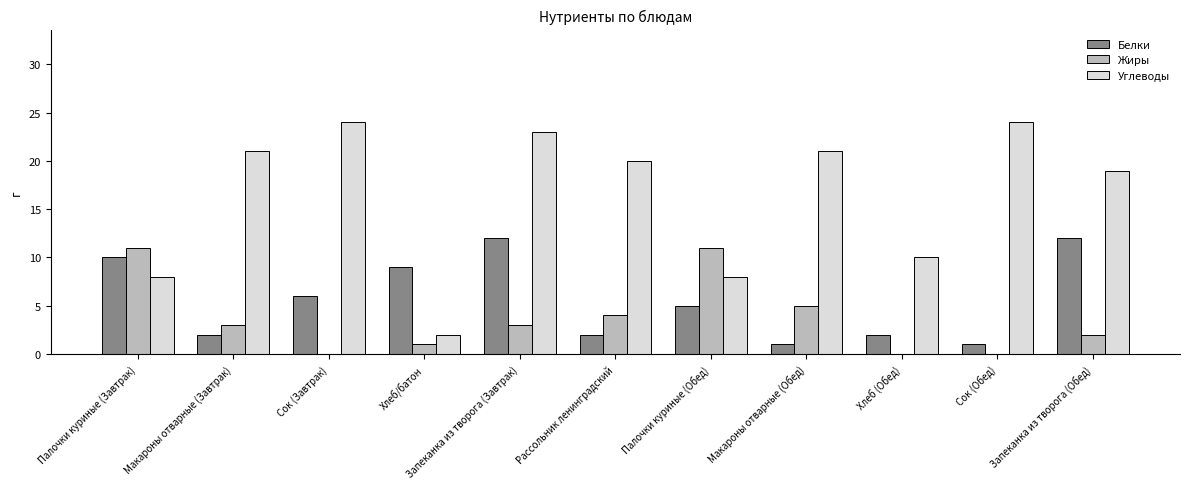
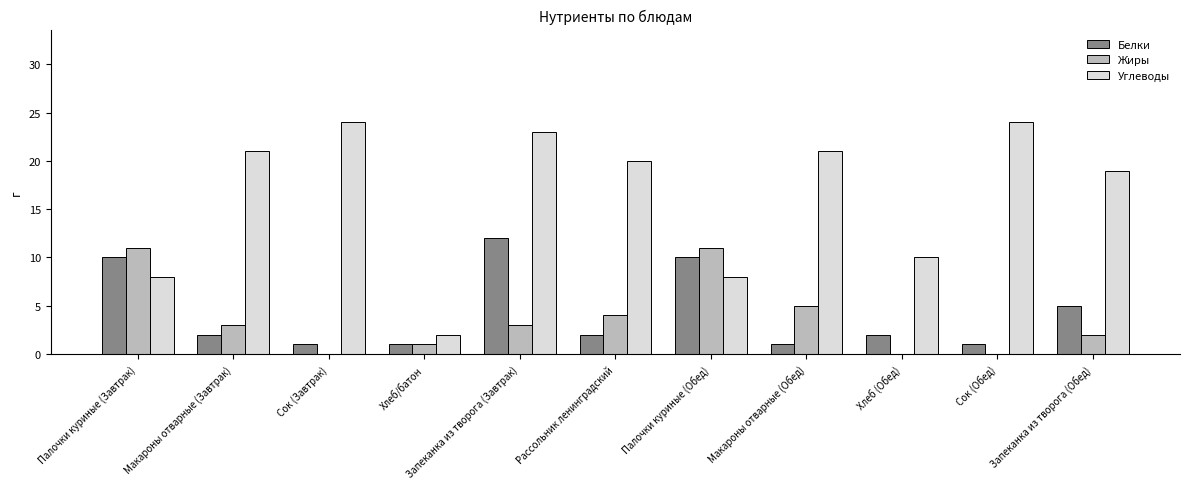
  {
    "Белки": {
      "Палочки куриные (Завтрак)": 10,
      "Макароны отварные (Завтрак)": 2,
-     "Сок (Завтрак)": 6,
-     "Хлеб/батон": 9,
+     "Сок (Завтрак)": 1,
+     "Хлеб/батон": 1,
      "Запеканка из творога (Завтрак)": 12,
      "Рассольник ленинградский": 2,
-     "Палочки куриные (Обед)": 5,
+     "Палочки куриные (Обед)": 10,
      "Макароны отварные (Обед)": 1,
      "Хлеб (Обед)": 2,
      "Сок (Обед)": 1,
-     "Запеканка из творога (Обед)": 12
+     "Запеканка из творога (Обед)": 5
    }
  }
